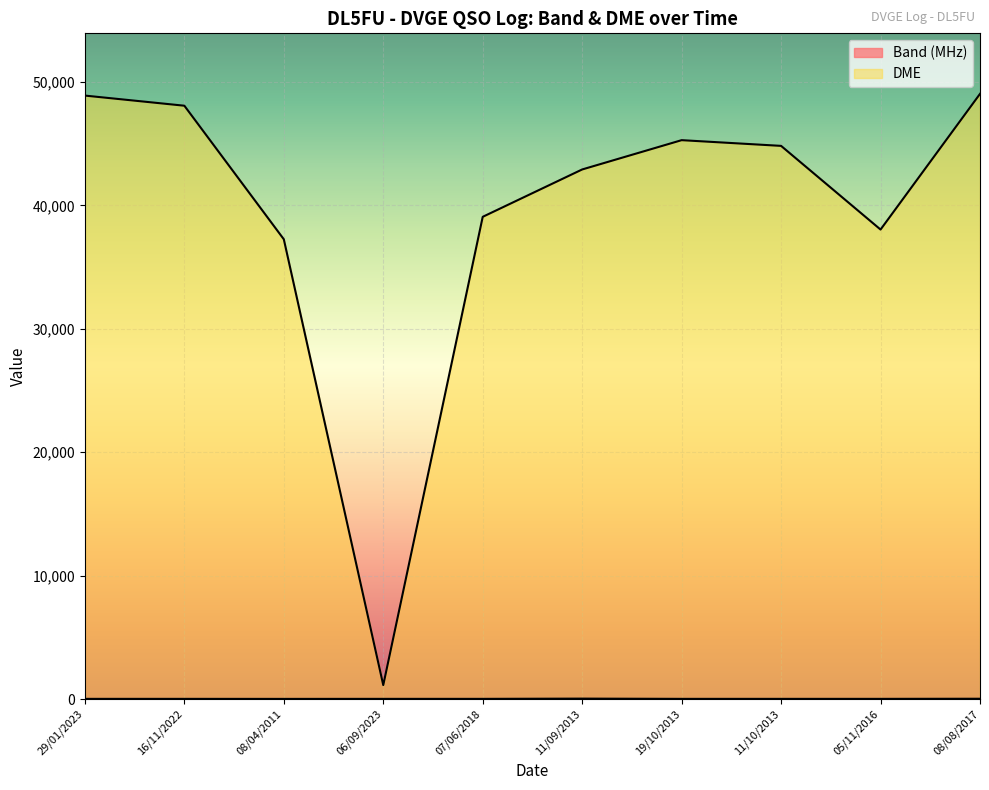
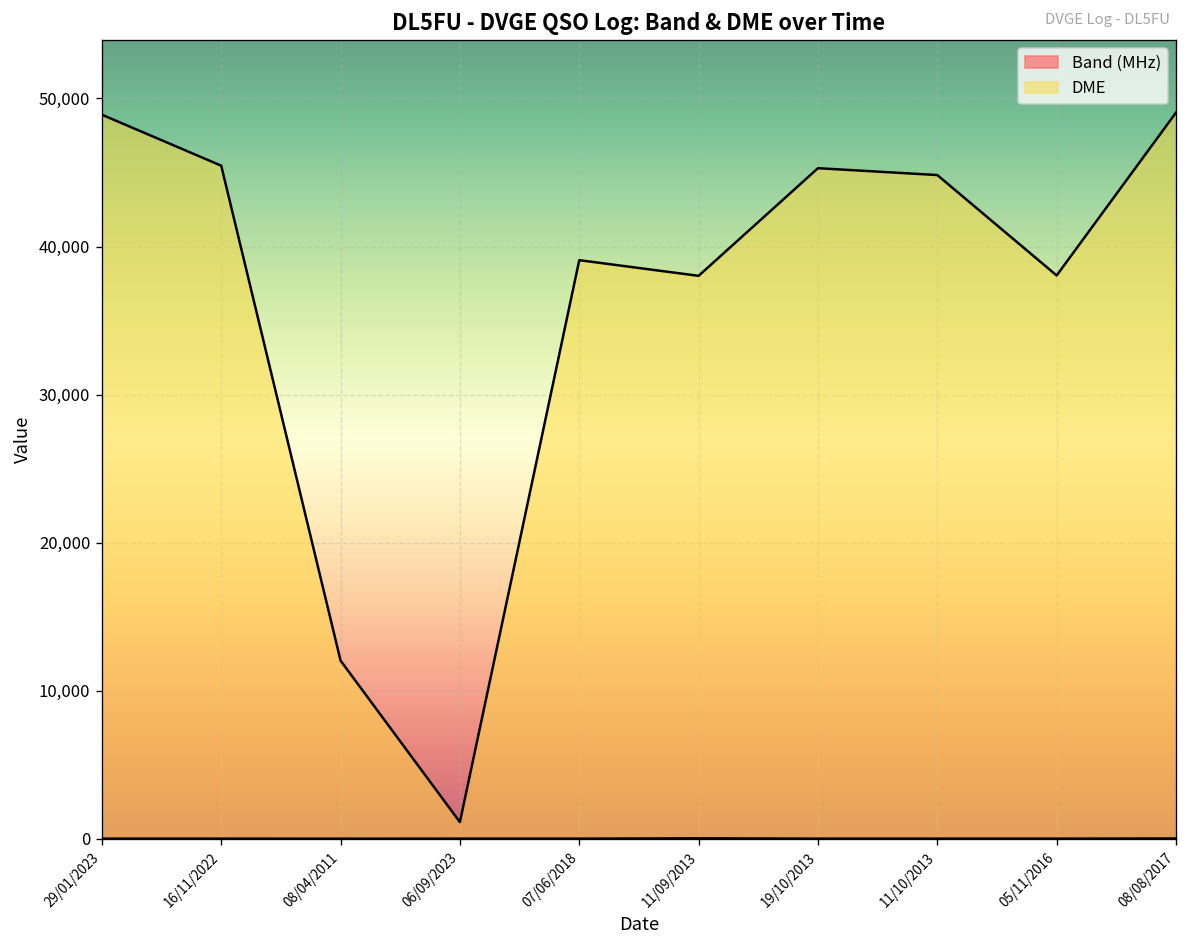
  {
    "Band (MHz)": {
      "29/01/2023": "0",
      "16/11/2022": "0",
      "08/04/2011": "0",
      "06/09/2023": "0",
      "07/06/2018": "0",
      "11/09/2013": "0",
      "19/10/2013": "0",
      "11/10/2013": "0",
      "05/11/2016": "0",
      "08/08/2017": "0"
    },
    "DME": {
      "29/01/2023": "48,900",
-     "16/11/2022": "48,100",
-     "08/04/2011": "37,300",
+     "16/11/2022": "45,500",
+     "08/04/2011": "12,000",
      "06/09/2023": "1,100",
      "07/06/2018": "39,100",
-     "11/09/2013": "42,900",
+     "11/09/2013": "38,000",
      "19/10/2013": "45,300",
      "11/10/2013": "44,800",
      "05/11/2016": "38,000",
      "08/08/2017": "49,000"
    }
  }
